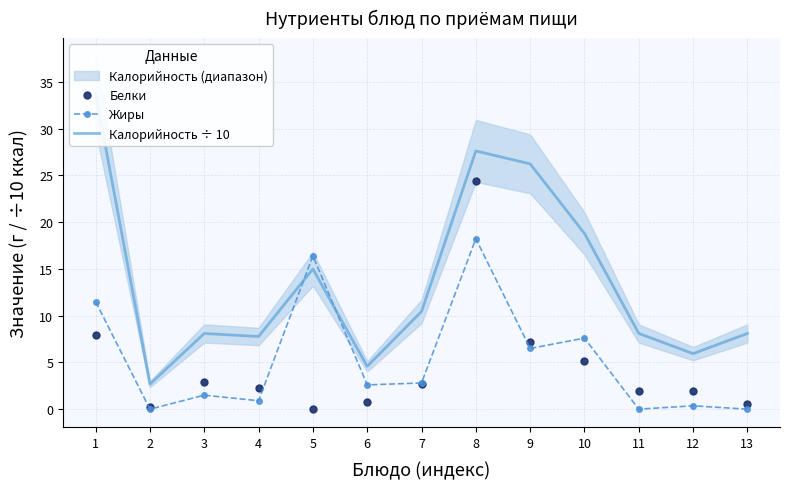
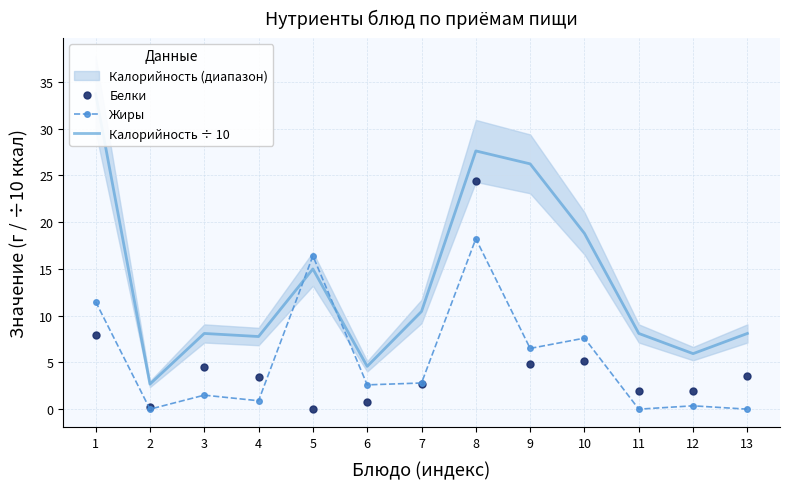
  {
    "Белки": {
      "1": 8,
-     "3": 3,
-     "4": 2,
+     "3": 5,
+     "4": 3,
      "5": 0,
      "6": 1,
      "8": 24,
-     "9": 7,
+     "9": 5,
      "10": 5,
      "11": 2,
      "12": 2,
-     "13": 1
+     "13": 4
    }
  }
